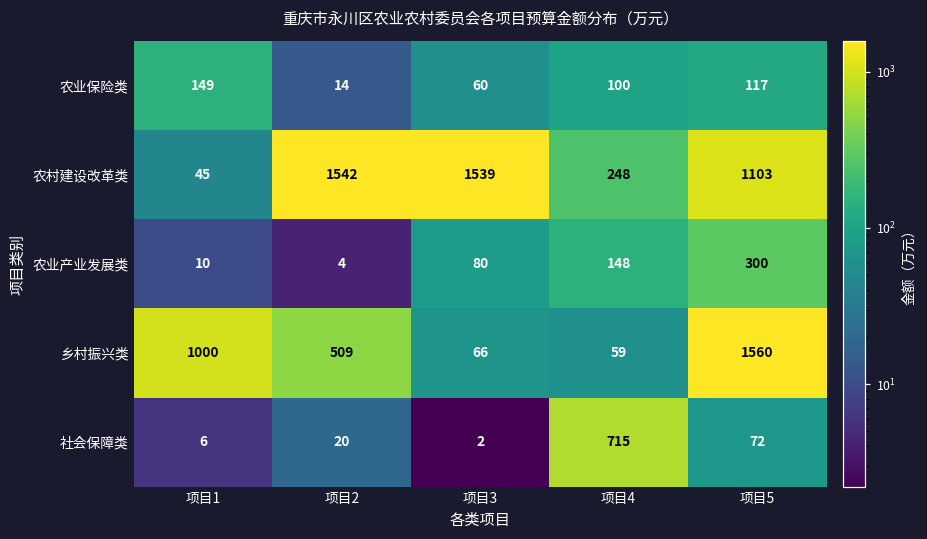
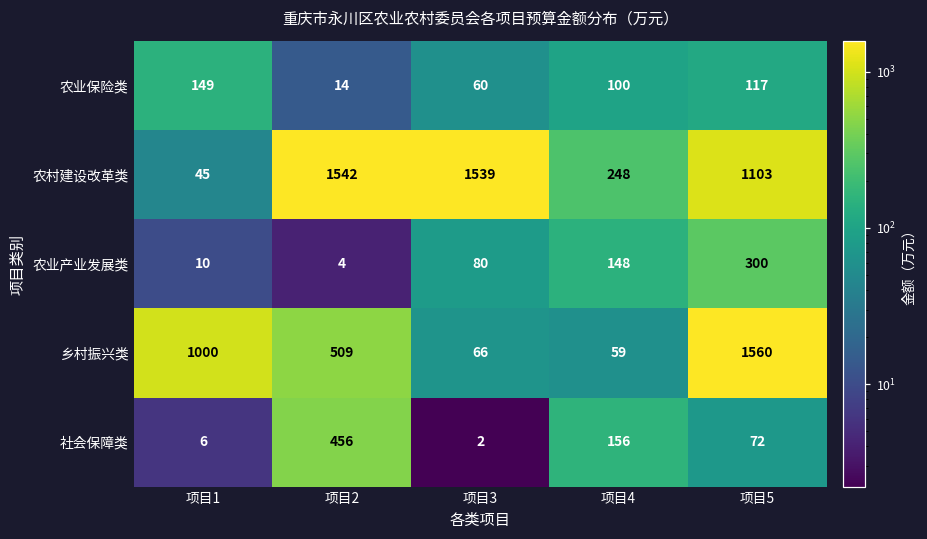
  {
    "农业保险类": {
      "项目1": 149,
      "项目2": 14,
      "项目3": 60,
      "项目4": 100,
      "项目5": 117
    },
    "农村建设改革类": {
      "项目1": 45,
      "项目2": 1542,
      "项目3": 1539,
      "项目4": 248,
      "项目5": 1103
    },
    "农业产业发展类": {
      "项目1": 10,
      "项目2": 4,
      "项目3": 80,
      "项目4": 148,
      "项目5": 300
    },
    "乡村振兴类": {
      "项目1": 1000,
      "项目2": 509,
      "项目3": 66,
      "项目4": 59,
      "项目5": 1560
    },
    "社会保障类": {
      "项目1": 6,
-     "项目2": 20,
+     "项目2": 456,
      "项目3": 2,
-     "项目4": 715,
+     "项目4": 156,
      "项目5": 72
    }
  }
